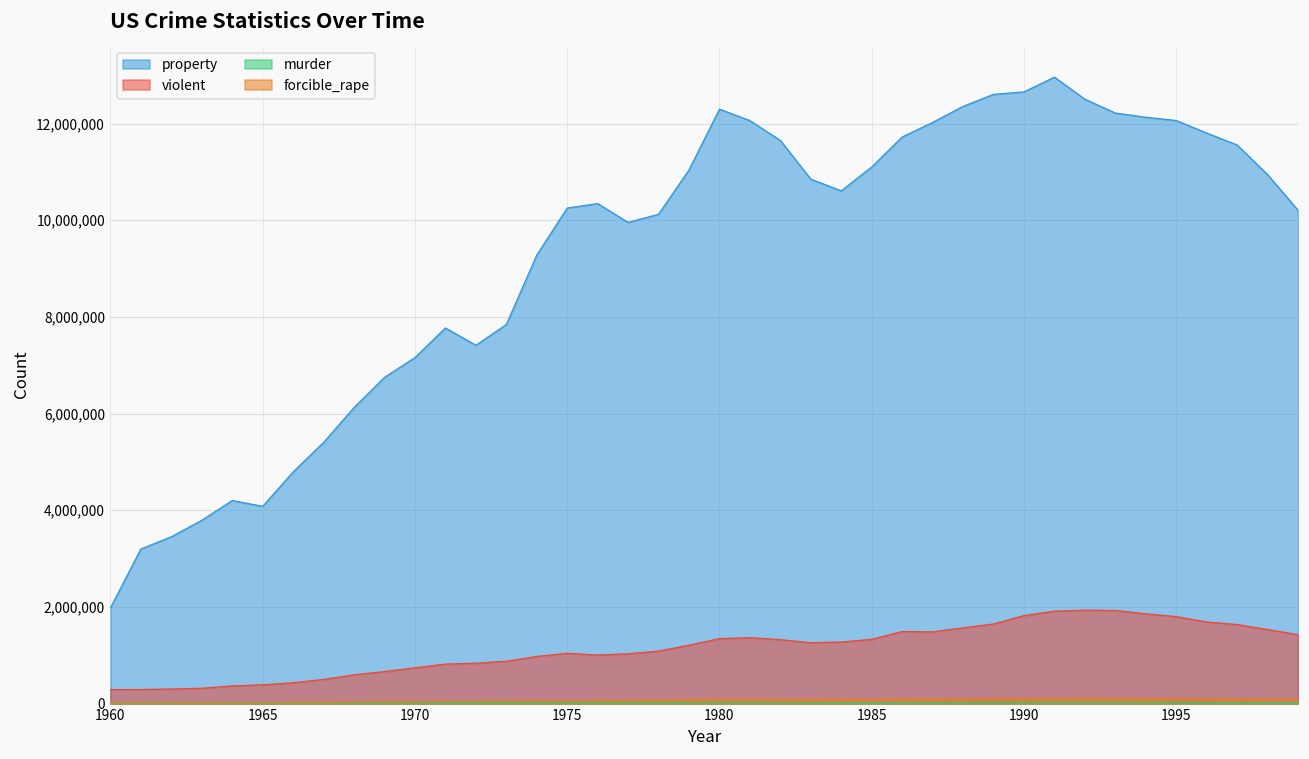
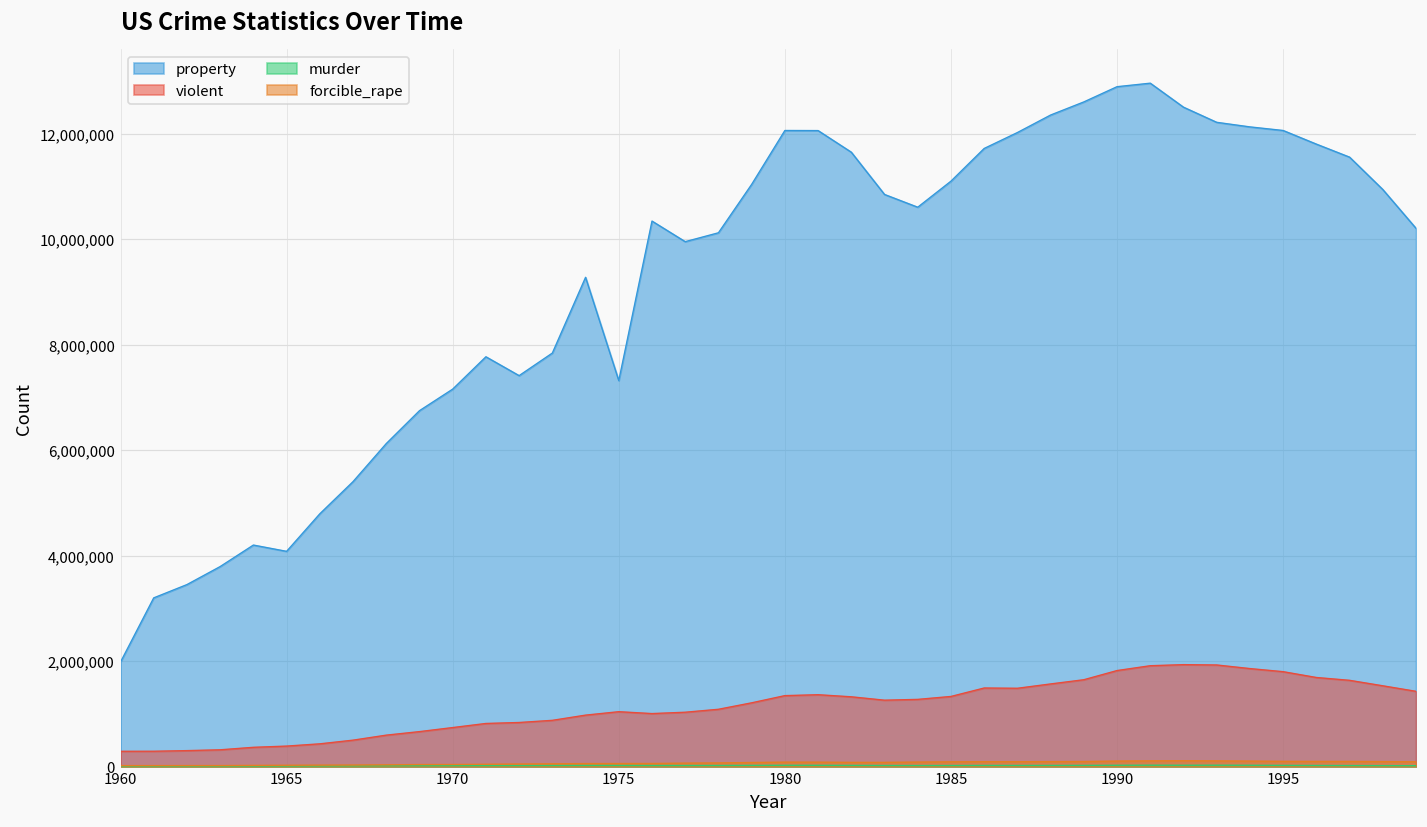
  {
    "property": {
      "1960": "2,000,000",
      "1965": "4,100,000",
      "1970": "7,200,000",
-     "1975": "10,300,000",
-     "1980": "12,300,000",
+     "1975": "7,300,000",
+     "1980": "12,100,000",
      "1985": "11,100,000",
-     "1990": "12,700,000",
+     "1990": "12,900,000",
      "1995": "12,100,000"
    },
    "murder": {
      "1980": "0",
      "1985": "0",
      "1990": "0",
      "1995": "0"
    }
  }
